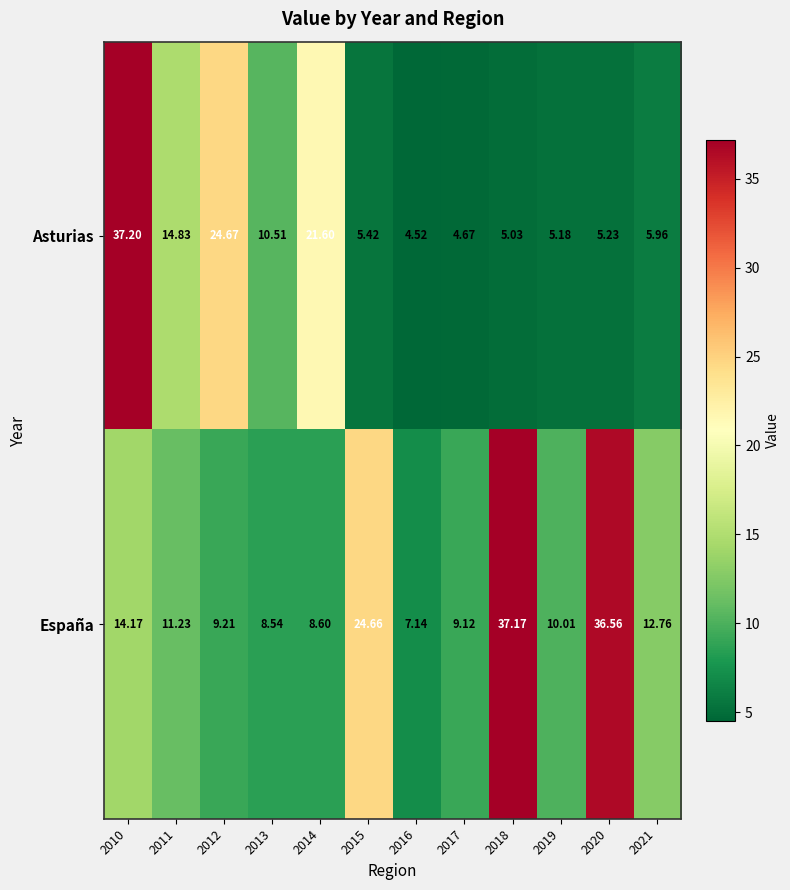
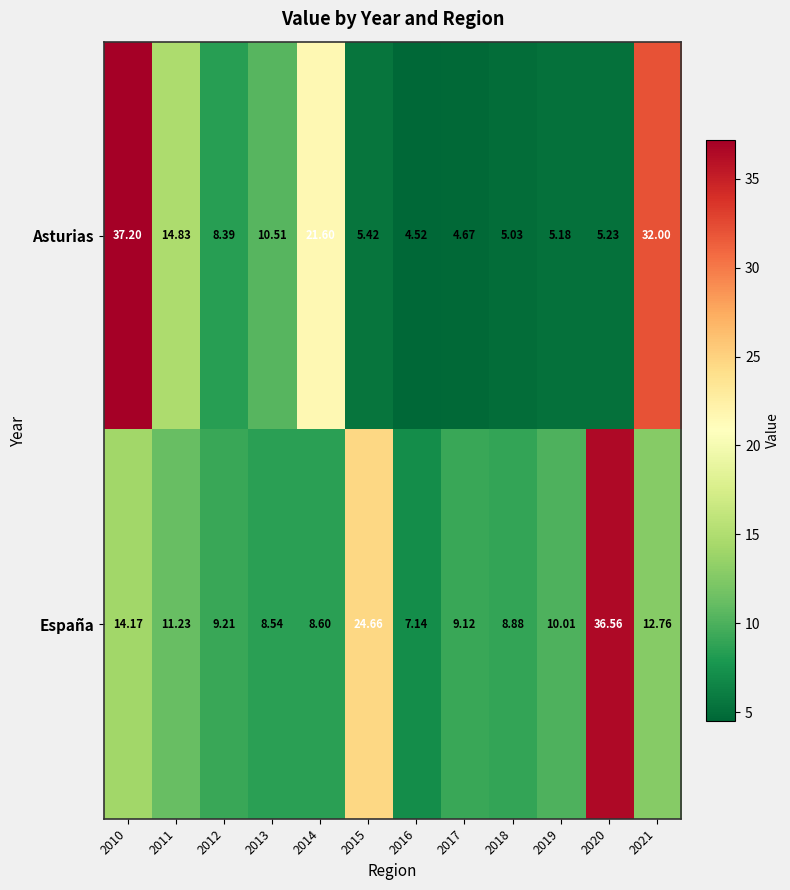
  {
    "Asturias": {
      "2010": 37.20,
      "2011": 14.83,
-     "2012": 24.67,
+     "2012": 8.39,
      "2013": 10.51,
      "2014": 21.60,
      "2015": 5.42,
      "2016": 4.52,
      "2017": 4.67,
      "2018": 5.03,
      "2019": 5.18,
      "2020": 5.23,
-     "2021": 5.96
+     "2021": 32.00
    },
    "España": {
      "2010": 14.17,
      "2011": 11.23,
      "2012": 9.21,
      "2013": 8.54,
      "2014": 8.60,
      "2015": 24.66,
      "2016": 7.14,
      "2017": 9.12,
-     "2018": 37.17,
+     "2018": 8.88,
      "2019": 10.01,
      "2020": 36.56,
      "2021": 12.76
    }
  }
